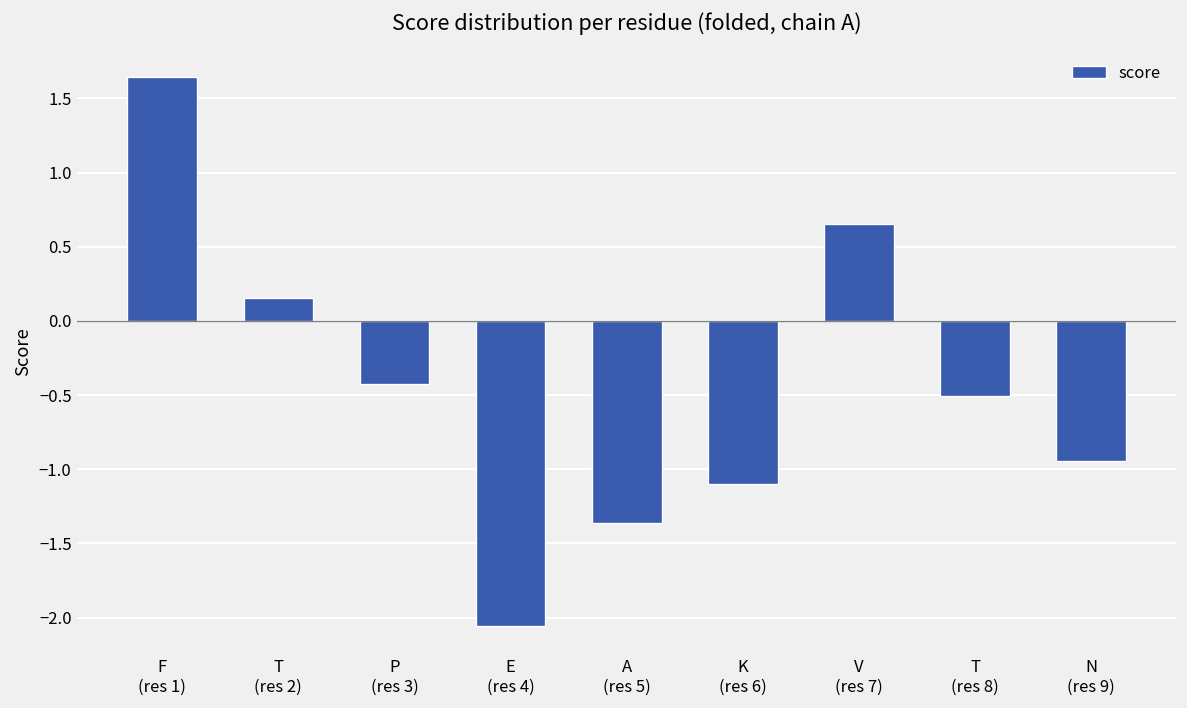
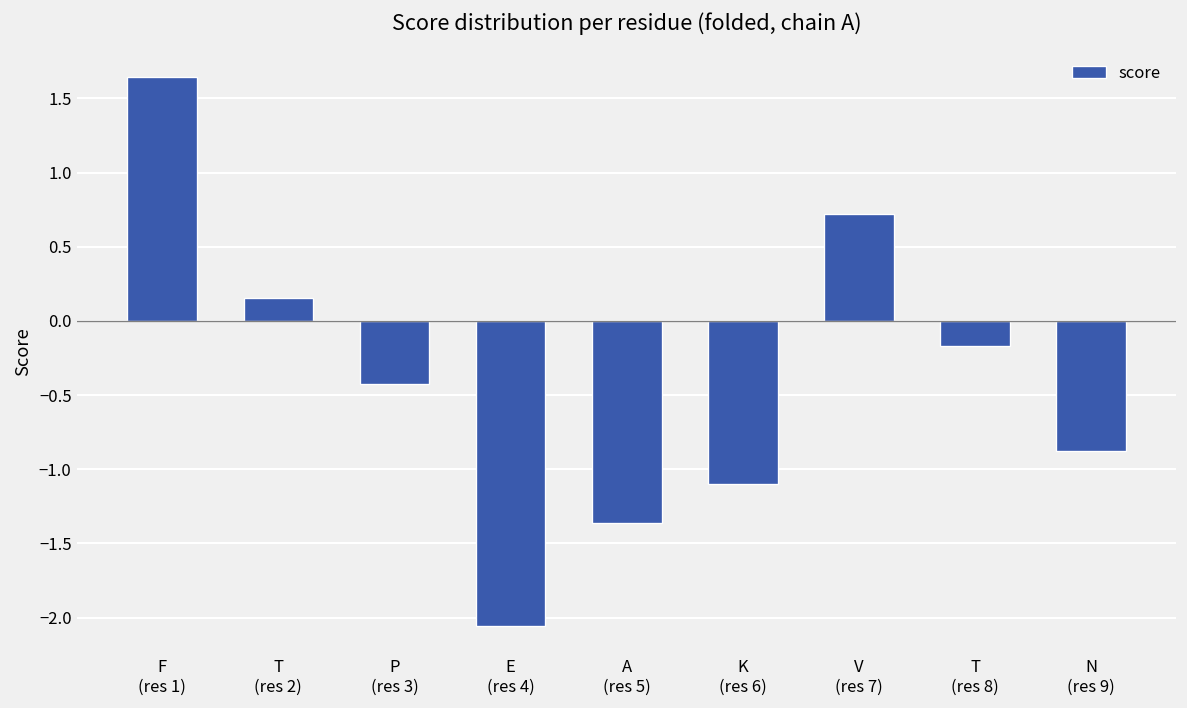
  {
    "F (res 1)": 1.64,
    "T (res 2)": 0.16,
    "P (res 3)": -0.43,
    "E (res 4)": -2.05,
    "A (res 5)": -1.36,
    "K (res 6)": -1.10,
-   "V (res 7)": 0.65,
-   "T (res 8)": -0.51,
-   "N (res 9)": -0.95
+   "V (res 7)": 0.72,
+   "T (res 8)": -0.17,
+   "N (res 9)": -0.88
  }
